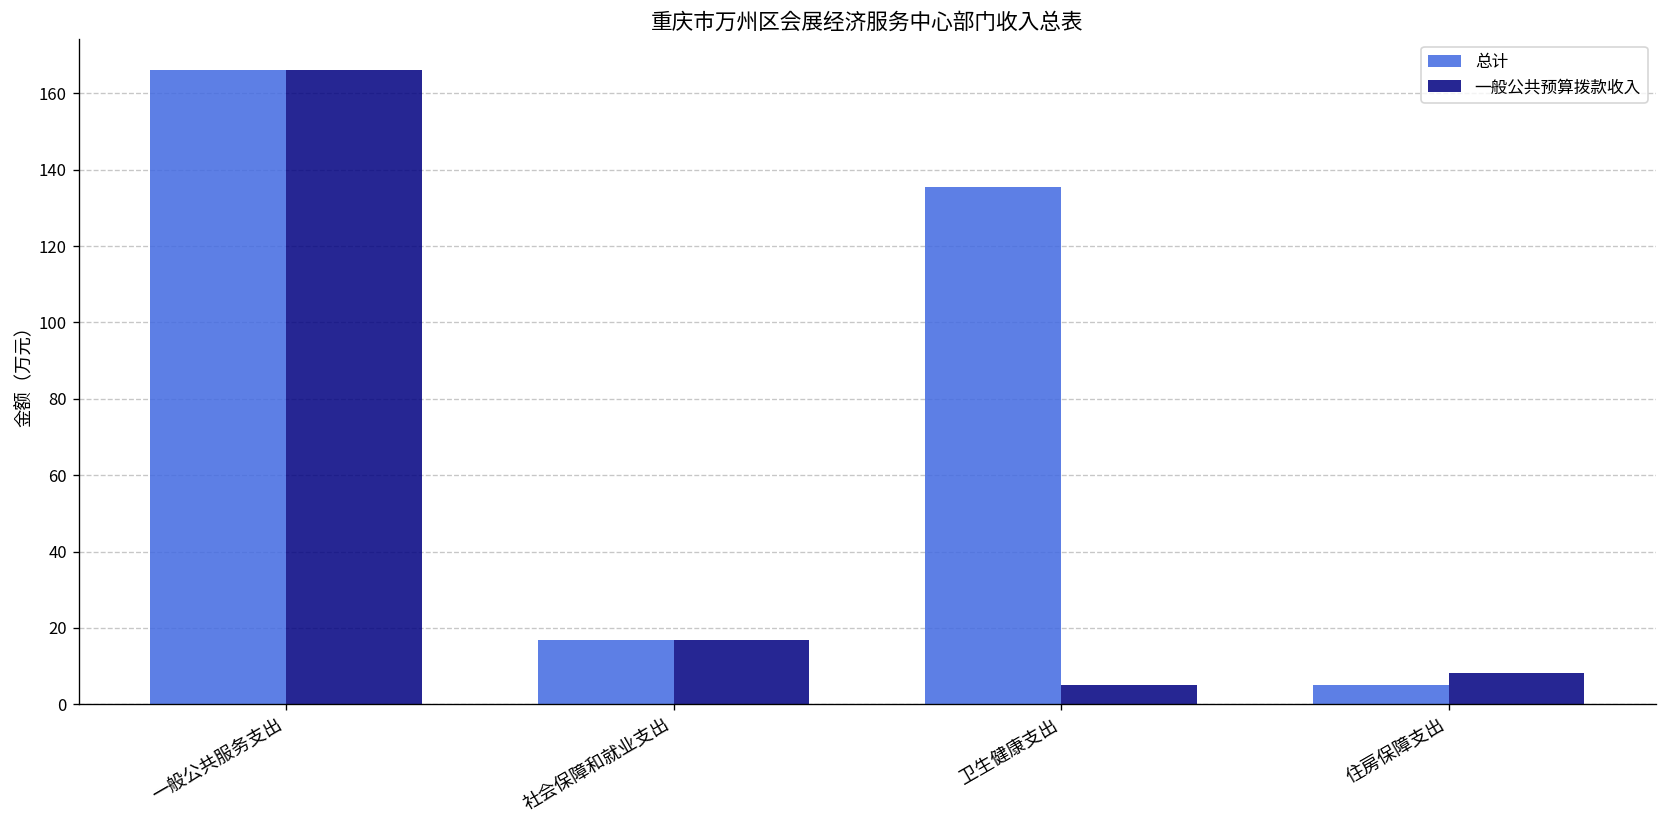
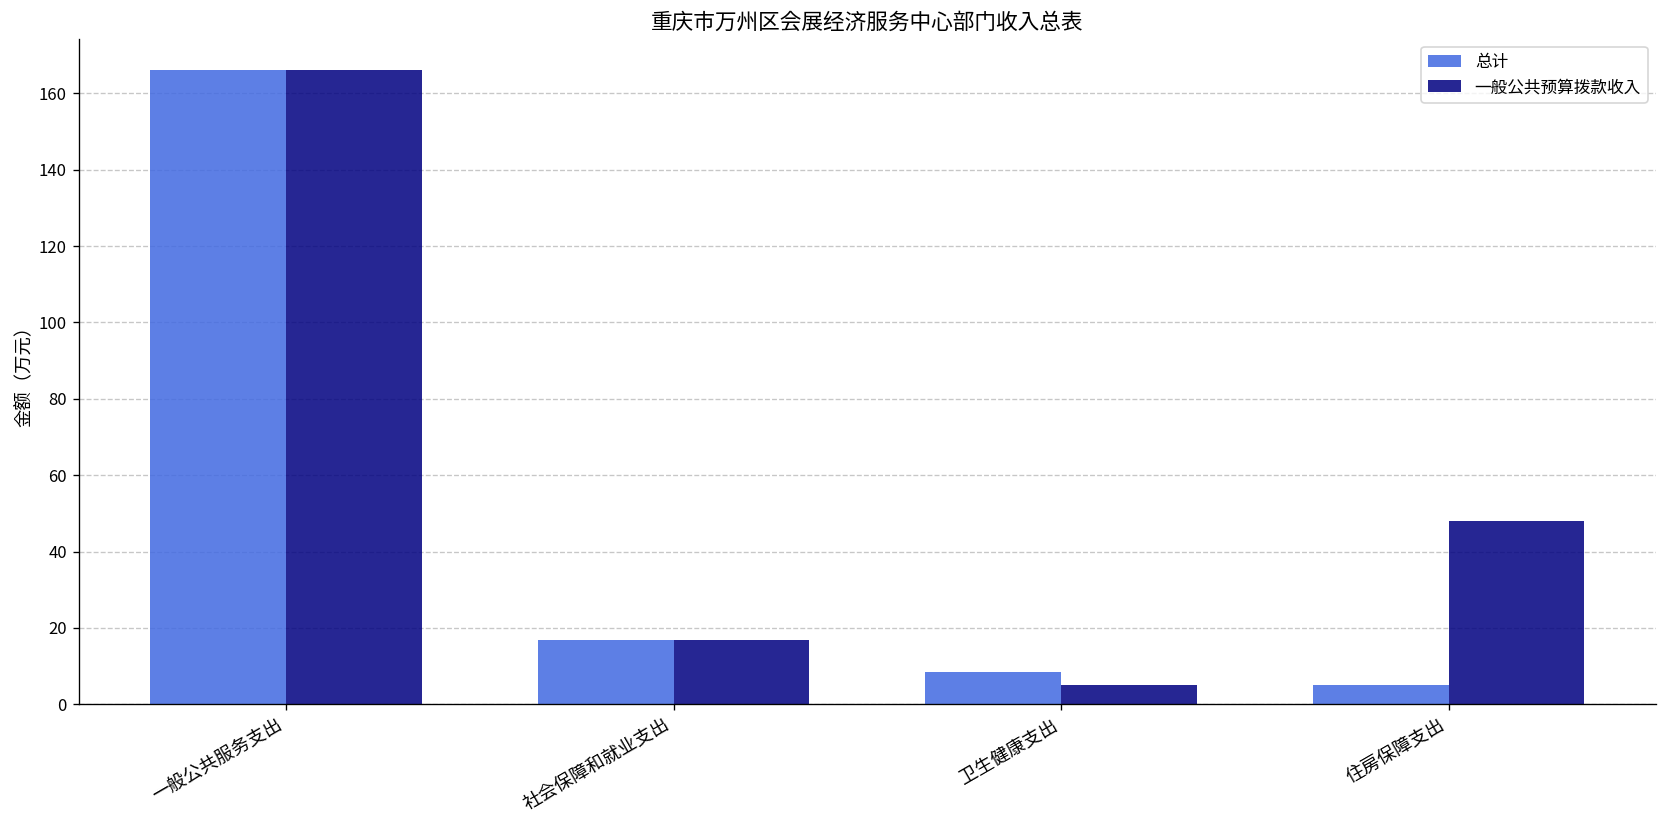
  {
    "总计": {
      "一般公共服务支出": 166,
      "社会保障和就业支出": 17,
-     "卫生健康支出": 135,
+     "卫生健康支出": 8,
      "住房保障支出": 5
    },
    "一般公共预算拨款收入": {
      "一般公共服务支出": 166,
      "社会保障和就业支出": 17,
      "卫生健康支出": 5,
-     "住房保障支出": 8
+     "住房保障支出": 48
    }
  }
